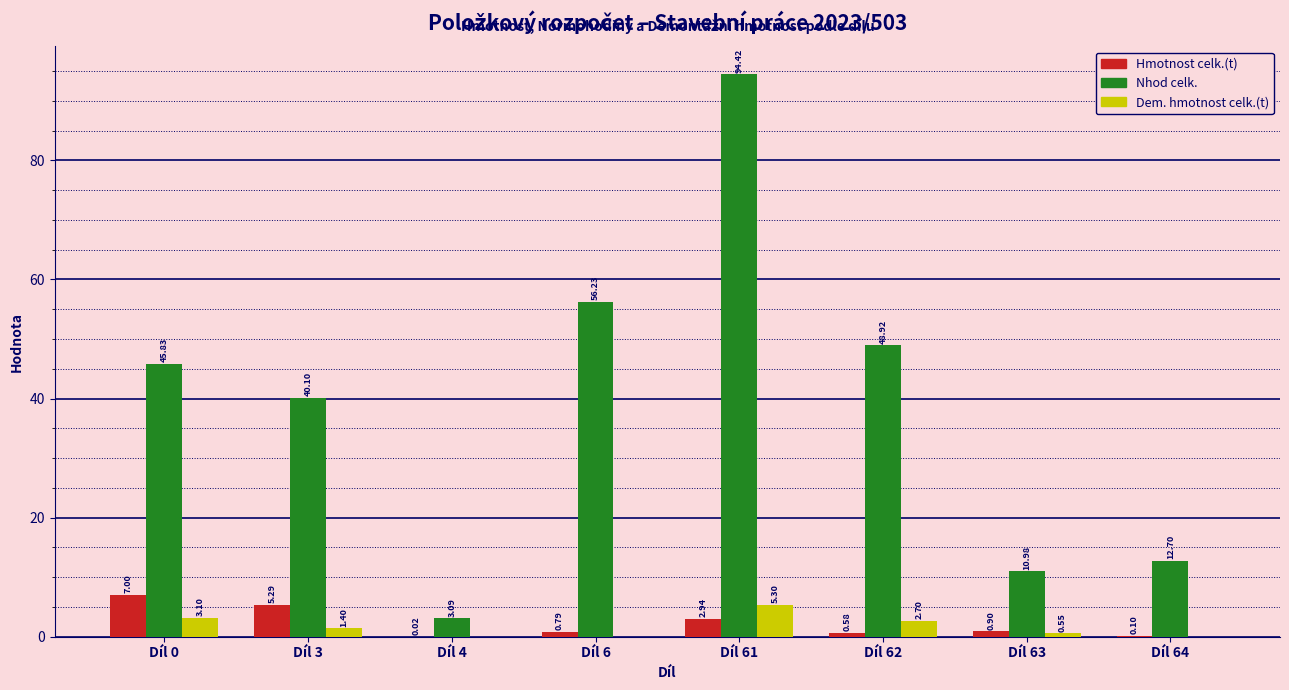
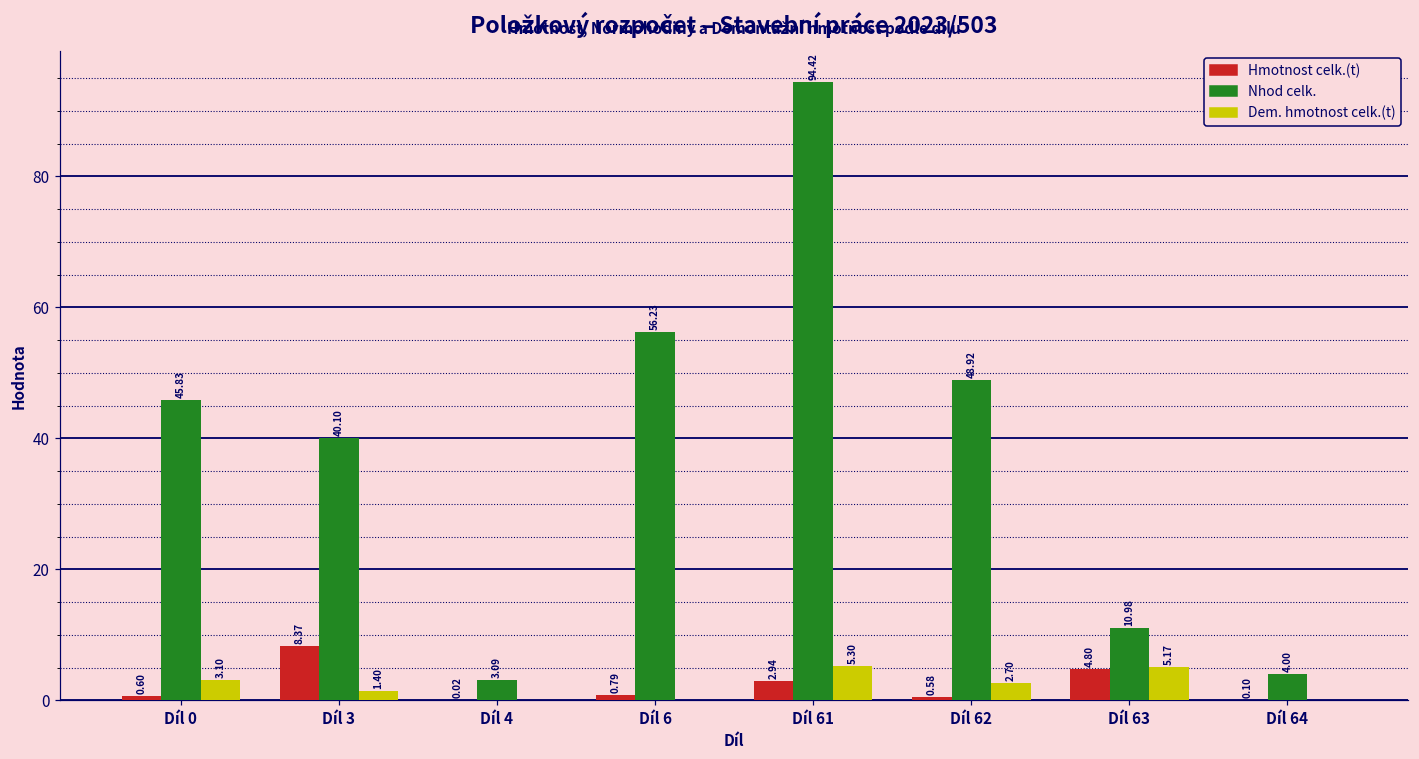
  {
    "Hmotnost celk.(t)": {
-     "Díl 0": 7.00,
-     "Díl 3": 5.29,
+     "Díl 0": 0.60,
+     "Díl 3": 8.37,
      "Díl 4": 0.02,
      "Díl 6": 0.79,
      "Díl 61": 2.94,
      "Díl 62": 0.58,
-     "Díl 63": 0.90,
+     "Díl 63": 4.80,
      "Díl 64": 0.10
    },
    "Nhod celk.": {
      "Díl 0": 45.83,
      "Díl 3": 40.10,
      "Díl 4": 3.09,
      "Díl 6": 56.23,
      "Díl 61": 94.42,
      "Díl 62": 48.92,
      "Díl 63": 10.98,
-     "Díl 64": 12.70
+     "Díl 64": 4.00
    },
    "Dem. hmotnost celk.(t)": {
      "Díl 0": 3.10,
      "Díl 3": 1.40,
      "Díl 61": 5.30,
      "Díl 62": 2.70,
-     "Díl 63": 0.55
+     "Díl 63": 5.17
    }
  }
